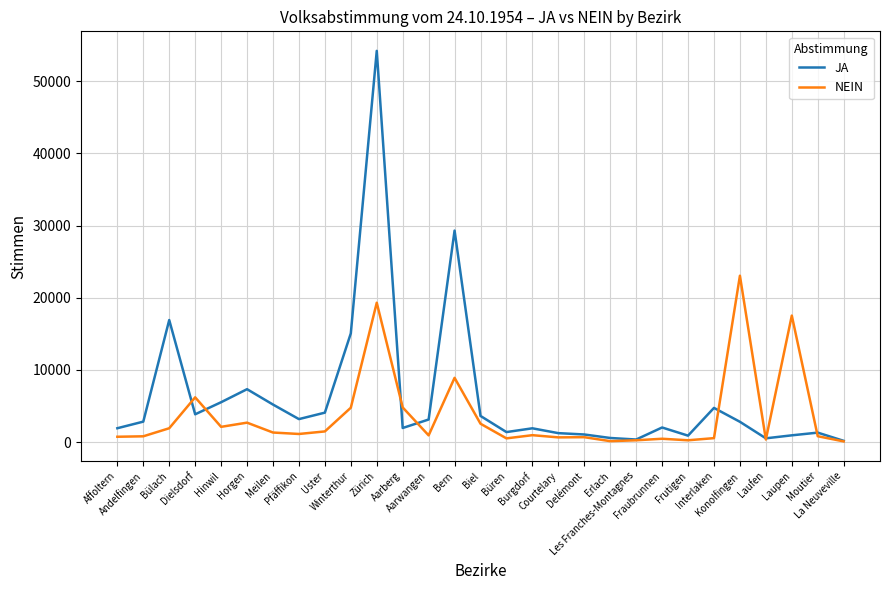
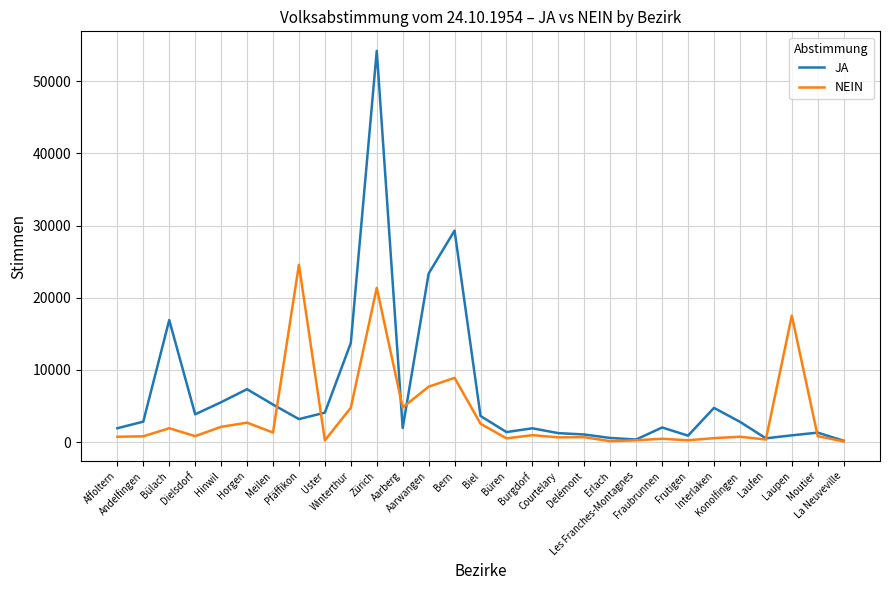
  {
    "JA": {
      "Affoltern": 2000,
      "Andelfingen": 3000,
      "Bülach": 17000,
      "Dielsdorf": 4000,
      "Hinwil": 6000,
      "Horgen": 7000,
      "Meilen": 5000,
      "Pfäffikon": 3000,
      "Uster": 4000,
-     "Winterthur": 15000,
+     "Winterthur": 14000,
      "Zürich": 54000,
      "Aarberg": 2000,
-     "Aarwangen": 3000,
+     "Aarwangen": 23000,
      "Bern": 29000,
      "Biel": 4000,
      "Büren": 1000,
      "Burgdorf": 2000,
      "Courtelary": 1000,
      "Delémont": 1000,
      "Erlach": 1000,
      "Fraubrunnen": 2000,
      "Frutigen": 1000,
      "Interlaken": 5000,
      "Konolfingen": 3000,
      "Laupen": 1000,
      "Moutier": 1000
    },
    "NEIN": {
      "Affoltern": 1000,
      "Andelfingen": 1000,
      "Bülach": 2000,
-     "Dielsdorf": 6000,
+     "Dielsdorf": 1000,
      "Hinwil": 2000,
      "Horgen": 3000,
      "Meilen": 1000,
-     "Pfäffikon": 1000,
-     "Uster": 1000,
+     "Pfäffikon": 25000,
+     "Uster": 0,
      "Winterthur": 5000,
-     "Zürich": 19000,
+     "Zürich": 21000,
      "Aarberg": 5000,
-     "Aarwangen": 1000,
+     "Aarwangen": 8000,
      "Bern": 9000,
      "Biel": 3000,
      "Büren": 1000,
      "Burgdorf": 1000,
      "Courtelary": 1000,
      "Delémont": 1000,
      "Erlach": 0,
      "Fraubrunnen": 0,
      "Frutigen": 0,
      "Interlaken": 1000,
-     "Konolfingen": 23000,
+     "Konolfingen": 1000,
      "Laupen": 18000,
      "Moutier": 1000
    }
  }
